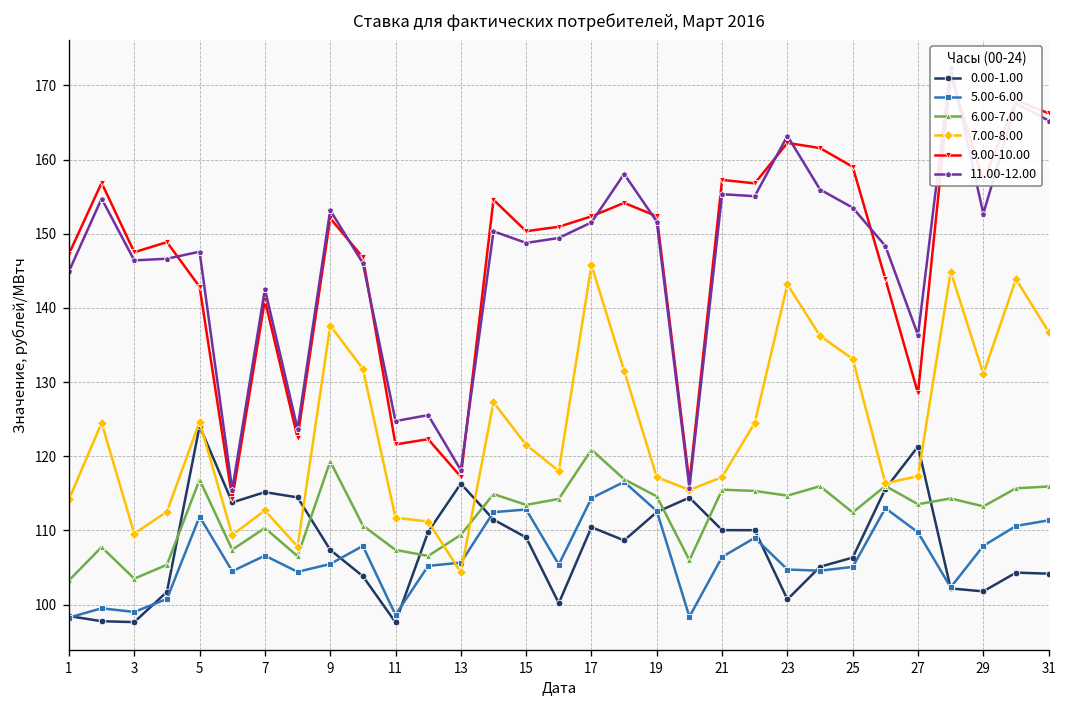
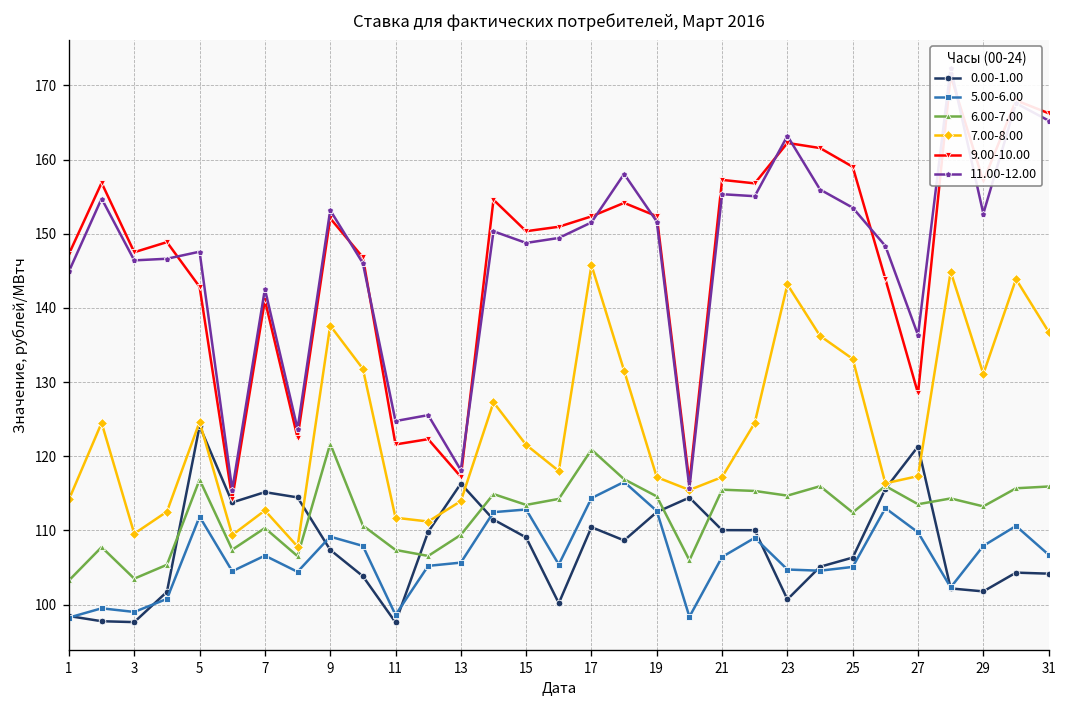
  {
    "0.00-1.00": {
      "3": 98,
      "5": 124,
      "7": 115,
      "9": 107,
      "11": 98,
      "13": 116,
      "15": 109,
      "17": 110,
      "21": 110,
      "23": 101,
      "25": 106,
      "27": 121,
      "29": 102,
      "31": 104
    },
    "5.00-6.00": {
      "3": 99,
      "5": 112,
      "7": 107,
-     "9": 105,
+     "9": 109,
      "11": 99,
      "13": 106,
      "15": 113,
      "17": 114,
      "21": 106,
      "23": 105,
      "25": 105,
      "27": 110,
      "29": 108,
-     "31": 111
+     "31": 107
    },
    "6.00-7.00": {
      "1": 103,
      "3": 104,
      "5": 117,
      "7": 110,
-     "9": 119,
+     "9": 122,
      "11": 107,
      "13": 109,
      "15": 113,
      "17": 121,
      "19": 115,
      "21": 116,
      "23": 115,
      "25": 112,
      "27": 114,
      "29": 113,
      "31": 116
    },
    "7.00-8.00": {
      "1": 114,
      "3": 110,
      "5": 125,
      "7": 113,
      "9": 138,
      "11": 112,
-     "13": 104,
+     "13": 114,
      "15": 122,
      "17": 146,
      "19": 117,
      "21": 117,
      "23": 143,
      "25": 133,
      "27": 117,
      "29": 131,
      "31": 137
    },
    "9.00-10.00": {
      "1": 147,
      "3": 148,
      "5": 143,
      "7": 141,
      "9": 152,
      "11": 122,
      "13": 117,
      "15": 150,
      "17": 152,
      "19": 152,
      "21": 157,
      "23": 162,
      "25": 159,
      "27": 128,
      "29": 157,
      "31": 166
    },
    "11.00-12.00": {
      "1": 145,
      "3": 146,
      "5": 148,
      "7": 143,
      "9": 153,
      "11": 125,
      "13": 118,
      "15": 149,
      "17": 152,
      "19": 152,
      "21": 155,
      "23": 163,
      "25": 154,
      "27": 136,
      "29": 153,
      "31": 165
    }
  }
